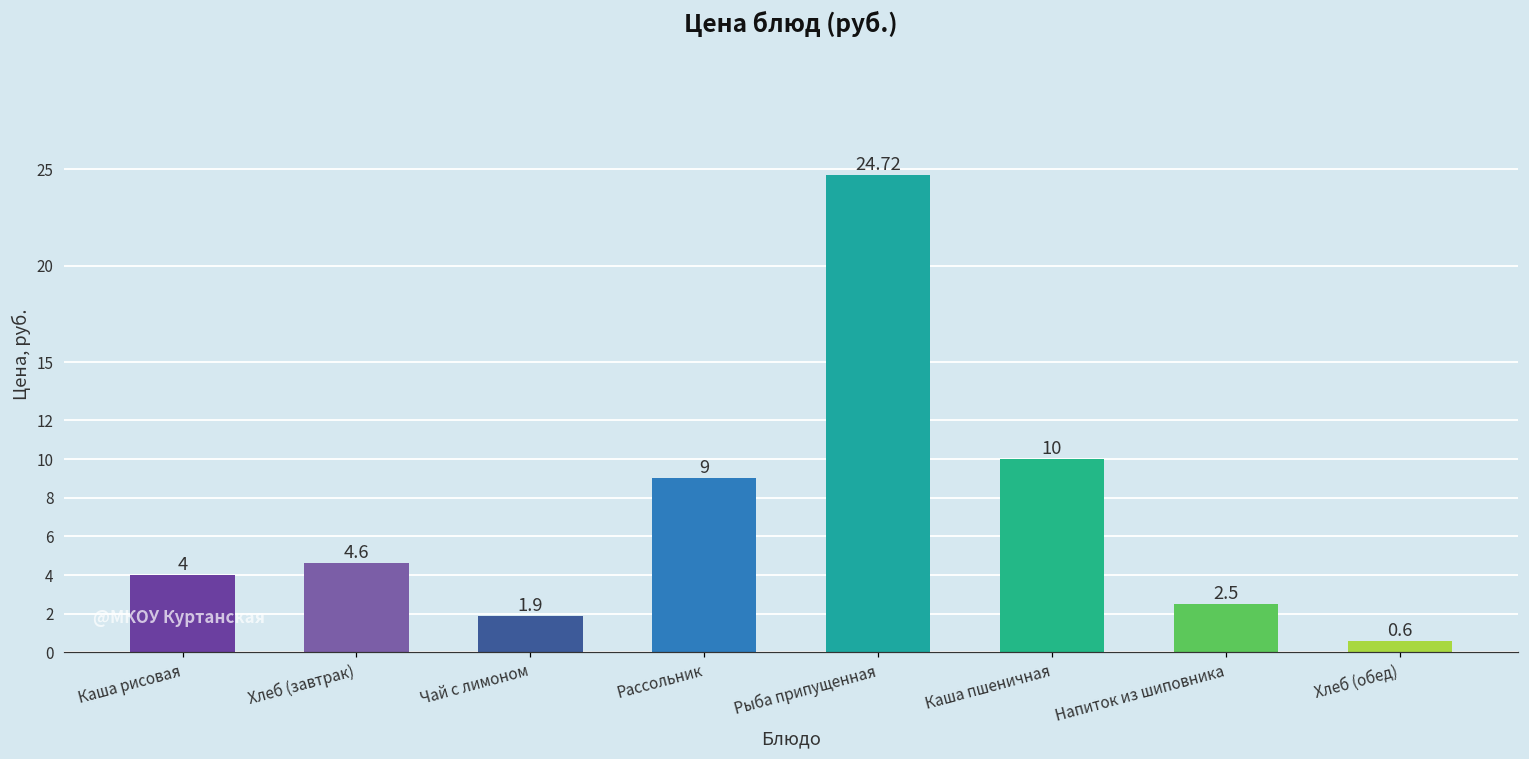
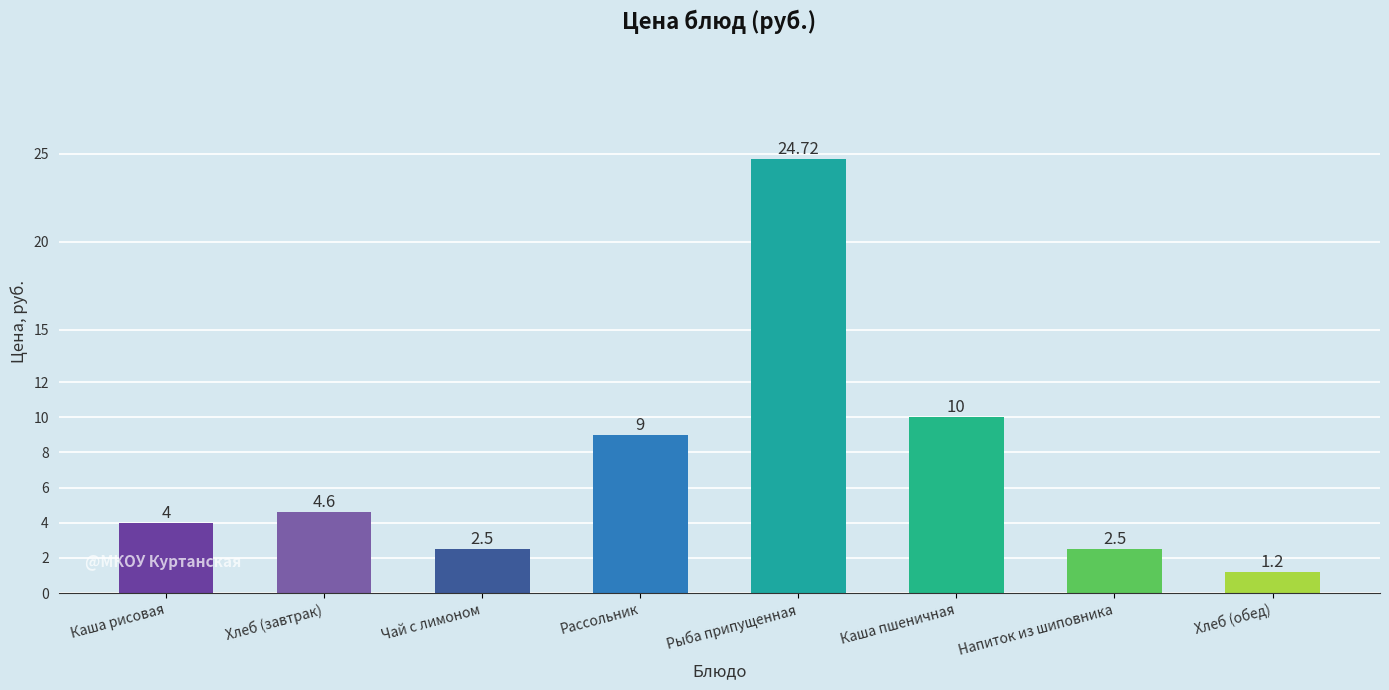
  {
    "Каша рисовая": 4,
    "Хлеб (завтрак)": 4.6,
-   "Чай с лимоном": 1.9,
+   "Чай с лимоном": 2.5,
    "Рассольник": 9,
    "Рыба припущенная": 24.72,
    "Каша пшеничная": 10,
    "Напиток из шиповника": 2.5,
-   "Хлеб (обед)": 0.6
+   "Хлеб (обед)": 1.2
  }
